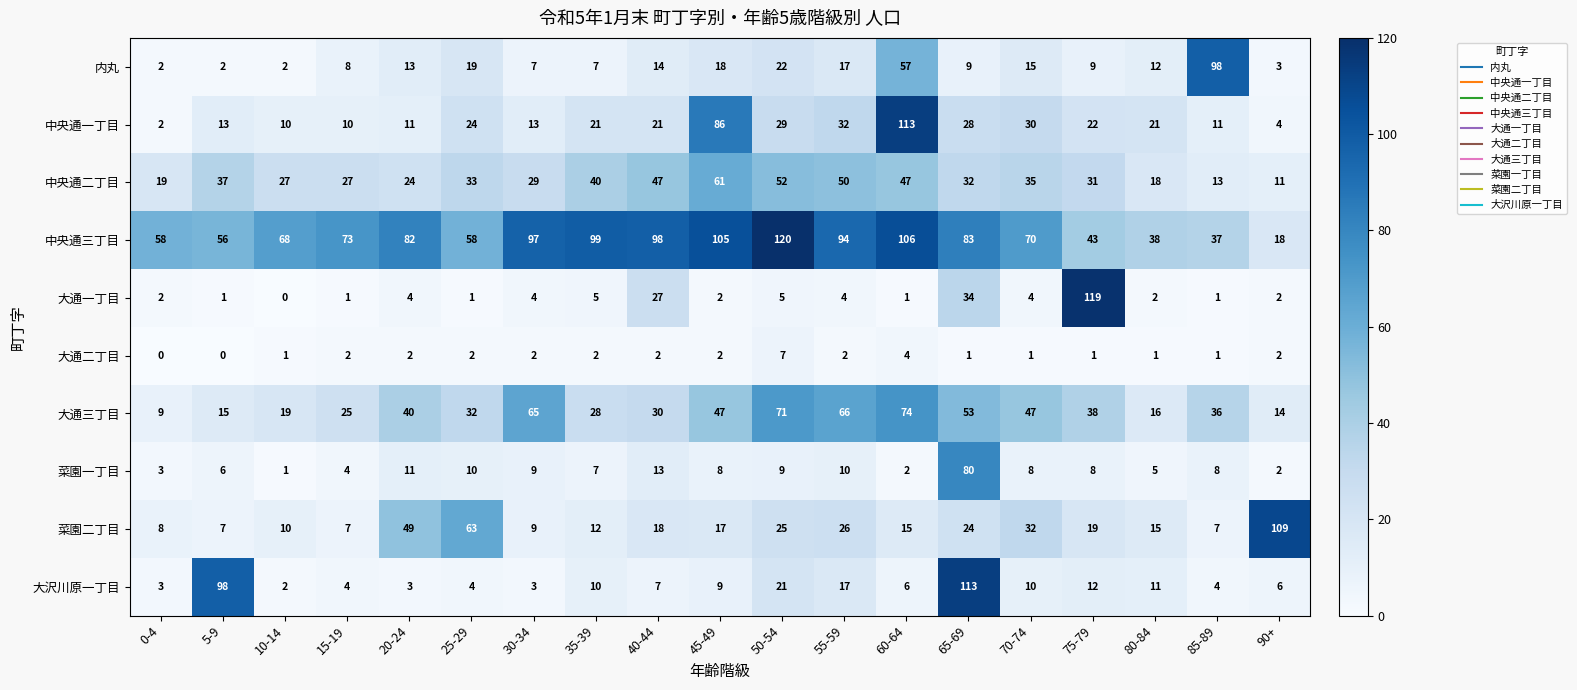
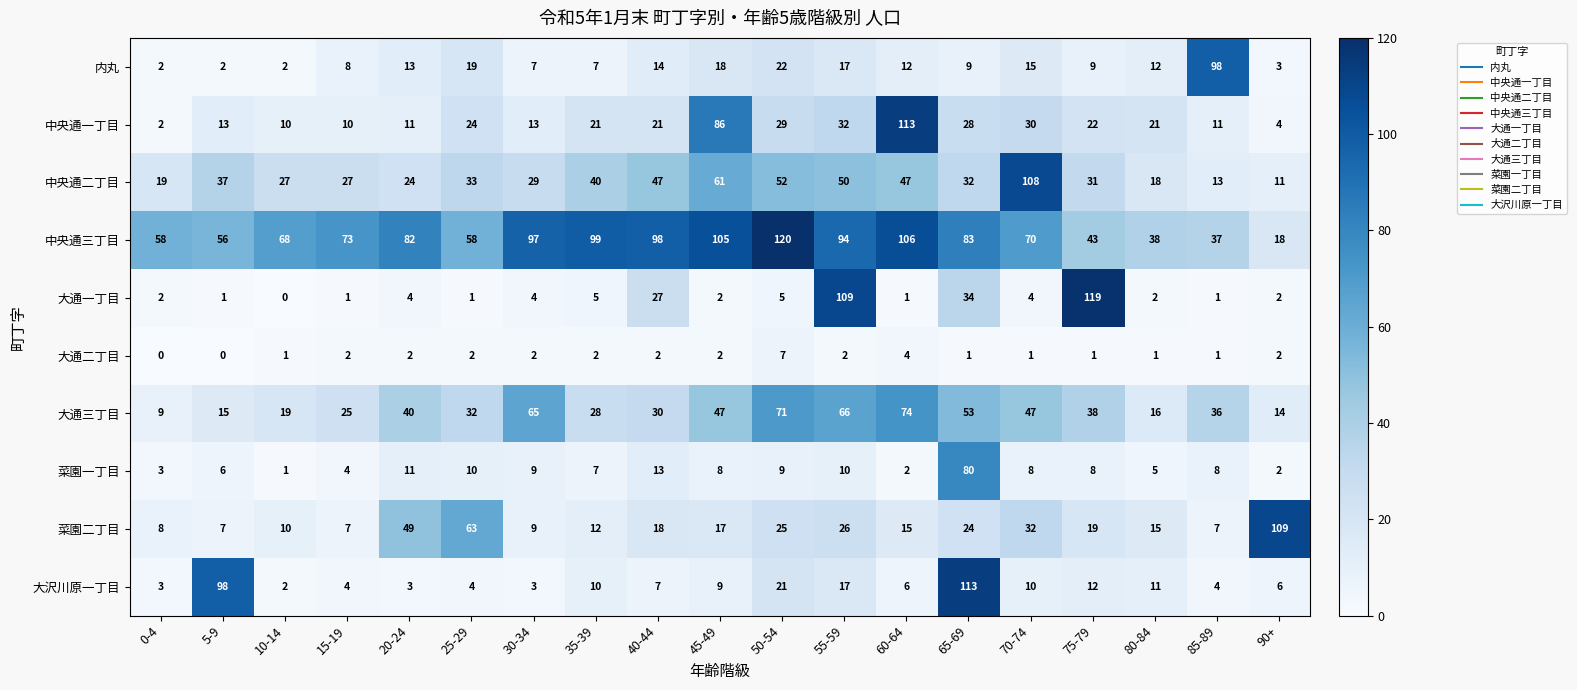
  {
    "内丸": {
      "0-4": 2,
      "5-9": 2,
      "10-14": 2,
      "15-19": 8,
      "20-24": 13,
      "25-29": 19,
      "30-34": 7,
      "35-39": 7,
      "40-44": 14,
      "45-49": 18,
      "50-54": 22,
      "55-59": 17,
-     "60-64": 57,
+     "60-64": 12,
      "65-69": 9,
      "70-74": 15,
      "75-79": 9,
      "80-84": 12,
      "85-89": 98,
      "90+": 3
    },
    "中央通一丁目": {
      "0-4": 2,
      "5-9": 13,
      "10-14": 10,
      "15-19": 10,
      "20-24": 11,
      "25-29": 24,
      "30-34": 13,
      "35-39": 21,
      "40-44": 21,
      "45-49": 86,
      "50-54": 29,
      "55-59": 32,
      "60-64": 113,
      "65-69": 28,
      "70-74": 30,
      "75-79": 22,
      "80-84": 21,
      "85-89": 11,
      "90+": 4
    },
    "中央通二丁目": {
      "0-4": 19,
      "5-9": 37,
      "10-14": 27,
      "15-19": 27,
      "20-24": 24,
      "25-29": 33,
      "30-34": 29,
      "35-39": 40,
      "40-44": 47,
      "45-49": 61,
      "50-54": 52,
      "55-59": 50,
      "60-64": 47,
      "65-69": 32,
-     "70-74": 35,
+     "70-74": 108,
      "75-79": 31,
      "80-84": 18,
      "85-89": 13,
      "90+": 11
    },
    "中央通三丁目": {
      "0-4": 58,
      "5-9": 56,
      "10-14": 68,
      "15-19": 73,
      "20-24": 82,
      "25-29": 58,
      "30-34": 97,
      "35-39": 99,
      "40-44": 98,
      "45-49": 105,
      "50-54": 120,
      "55-59": 94,
      "60-64": 106,
      "65-69": 83,
      "70-74": 70,
      "75-79": 43,
      "80-84": 38,
      "85-89": 37,
      "90+": 18
    },
    "大通一丁目": {
      "0-4": 2,
      "5-9": 1,
      "10-14": 0,
      "15-19": 1,
      "20-24": 4,
      "25-29": 1,
      "30-34": 4,
      "35-39": 5,
      "40-44": 27,
      "45-49": 2,
      "50-54": 5,
-     "55-59": 4,
+     "55-59": 109,
      "60-64": 1,
      "65-69": 34,
      "70-74": 4,
      "75-79": 119,
      "80-84": 2,
      "85-89": 1,
      "90+": 2
    },
    "大通二丁目": {
      "0-4": 0,
      "5-9": 0,
      "10-14": 1,
      "15-19": 2,
      "20-24": 2,
      "25-29": 2,
      "30-34": 2,
      "35-39": 2,
      "40-44": 2,
      "45-49": 2,
      "50-54": 7,
      "55-59": 2,
      "60-64": 4,
      "65-69": 1,
      "70-74": 1,
      "75-79": 1,
      "80-84": 1,
      "85-89": 1,
      "90+": 2
    },
    "大通三丁目": {
      "0-4": 9,
      "5-9": 15,
      "10-14": 19,
      "15-19": 25,
      "20-24": 40,
      "25-29": 32,
      "30-34": 65,
      "35-39": 28,
      "40-44": 30,
      "45-49": 47,
      "50-54": 71,
      "55-59": 66,
      "60-64": 74,
      "65-69": 53,
      "70-74": 47,
      "75-79": 38,
      "80-84": 16,
      "85-89": 36,
      "90+": 14
    },
    "菜園一丁目": {
      "0-4": 3,
      "5-9": 6,
      "10-14": 1,
      "15-19": 4,
      "20-24": 11,
      "25-29": 10,
      "30-34": 9,
      "35-39": 7,
      "40-44": 13,
      "45-49": 8,
      "50-54": 9,
      "55-59": 10,
      "60-64": 2,
      "65-69": 80,
      "70-74": 8,
      "75-79": 8,
      "80-84": 5,
      "85-89": 8,
      "90+": 2
    },
    "菜園二丁目": {
      "0-4": 8,
      "5-9": 7,
      "10-14": 10,
      "15-19": 7,
      "20-24": 49,
      "25-29": 63,
      "30-34": 9,
      "35-39": 12,
      "40-44": 18,
      "45-49": 17,
      "50-54": 25,
      "55-59": 26,
      "60-64": 15,
      "65-69": 24,
      "70-74": 32,
      "75-79": 19,
      "80-84": 15,
      "85-89": 7,
      "90+": 109
    },
    "大沢川原一丁目": {
      "0-4": 3,
      "5-9": 98,
      "10-14": 2,
      "15-19": 4,
      "20-24": 3,
      "25-29": 4,
      "30-34": 3,
      "35-39": 10,
      "40-44": 7,
      "45-49": 9,
      "50-54": 21,
      "55-59": 17,
      "60-64": 6,
      "65-69": 113,
      "70-74": 10,
      "75-79": 12,
      "80-84": 11,
      "85-89": 4,
      "90+": 6
    }
  }
